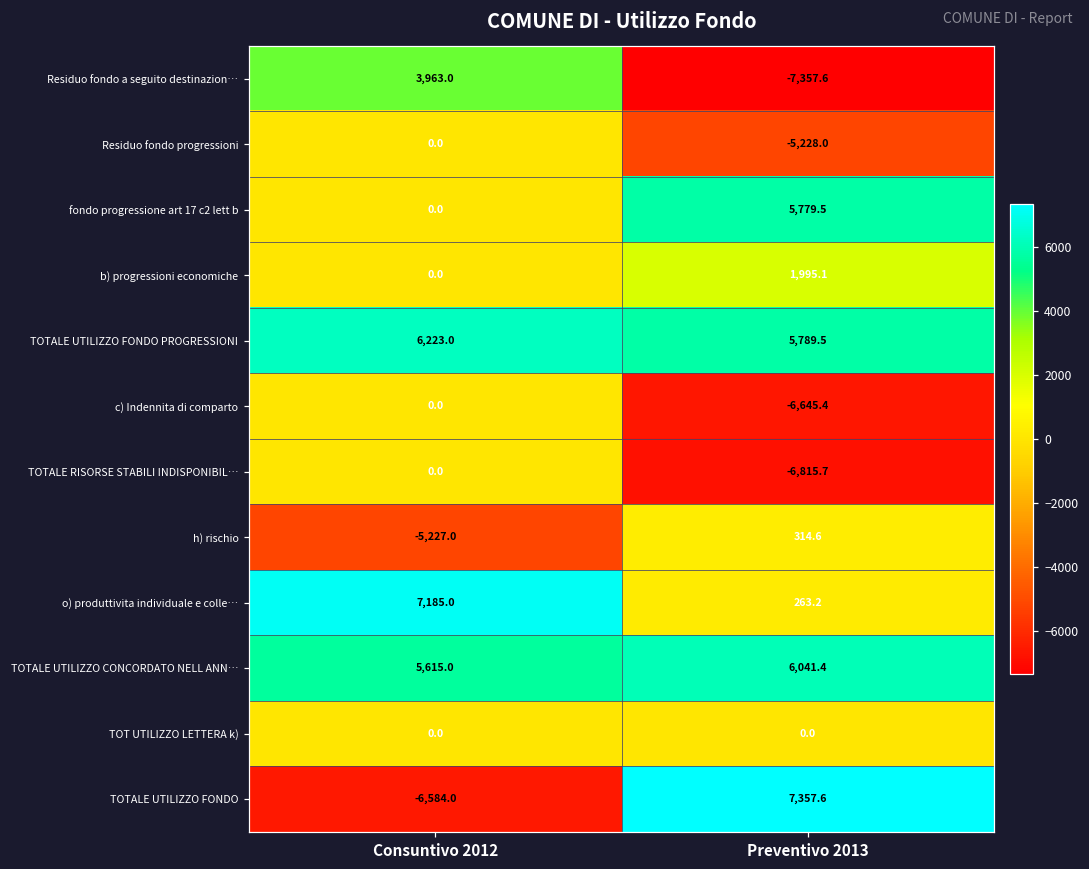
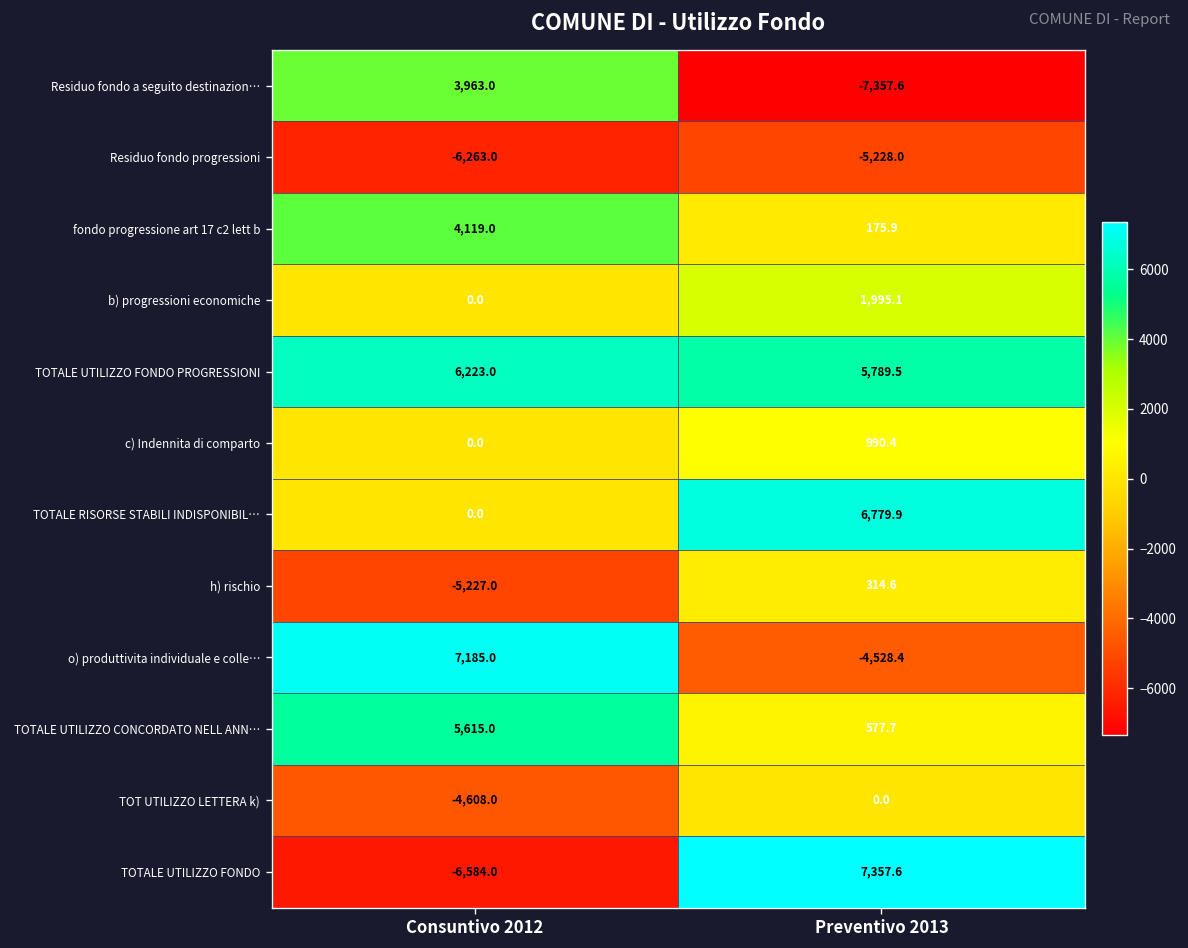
  {
    "Residuo fondo a seguito destinazion…": {
      "Consuntivo 2012": "3,963.0",
      "Preventivo 2013": "-7,357.6"
    },
    "Residuo fondo progressioni": {
-     "Consuntivo 2012": "0.0",
+     "Consuntivo 2012": "-6,263.0",
      "Preventivo 2013": "-5,228.0"
    },
    "fondo progressione art 17 c2 lett b": {
-     "Consuntivo 2012": "0.0",
-     "Preventivo 2013": "5,779.5"
+     "Consuntivo 2012": "4,119.0",
+     "Preventivo 2013": "175.9"
    },
    "b) progressioni economiche": {
      "Consuntivo 2012": "0.0",
      "Preventivo 2013": "1,995.1"
    },
    "TOTALE UTILIZZO FONDO PROGRESSIONI": {
      "Consuntivo 2012": "6,223.0",
      "Preventivo 2013": "5,789.5"
    },
    "c) Indennita di comparto": {
      "Consuntivo 2012": "0.0",
-     "Preventivo 2013": "-6,645.4"
+     "Preventivo 2013": "990.4"
    },
    "TOTALE RISORSE STABILI INDISPONIBIL…": {
      "Consuntivo 2012": "0.0",
-     "Preventivo 2013": "-6,815.7"
+     "Preventivo 2013": "6,779.9"
    },
    "h) rischio": {
      "Consuntivo 2012": "-5,227.0",
      "Preventivo 2013": "314.6"
    },
    "o) produttivita individuale e colle…": {
      "Consuntivo 2012": "7,185.0",
-     "Preventivo 2013": "263.2"
+     "Preventivo 2013": "-4,528.4"
    },
    "TOTALE UTILIZZO CONCORDATO NELL ANN…": {
      "Consuntivo 2012": "5,615.0",
-     "Preventivo 2013": "6,041.4"
+     "Preventivo 2013": "577.7"
    },
    "TOT UTILIZZO LETTERA k)": {
-     "Consuntivo 2012": "0.0",
+     "Consuntivo 2012": "-4,608.0",
      "Preventivo 2013": "0.0"
    },
    "TOTALE UTILIZZO FONDO": {
      "Consuntivo 2012": "-6,584.0",
      "Preventivo 2013": "7,357.6"
    }
  }
